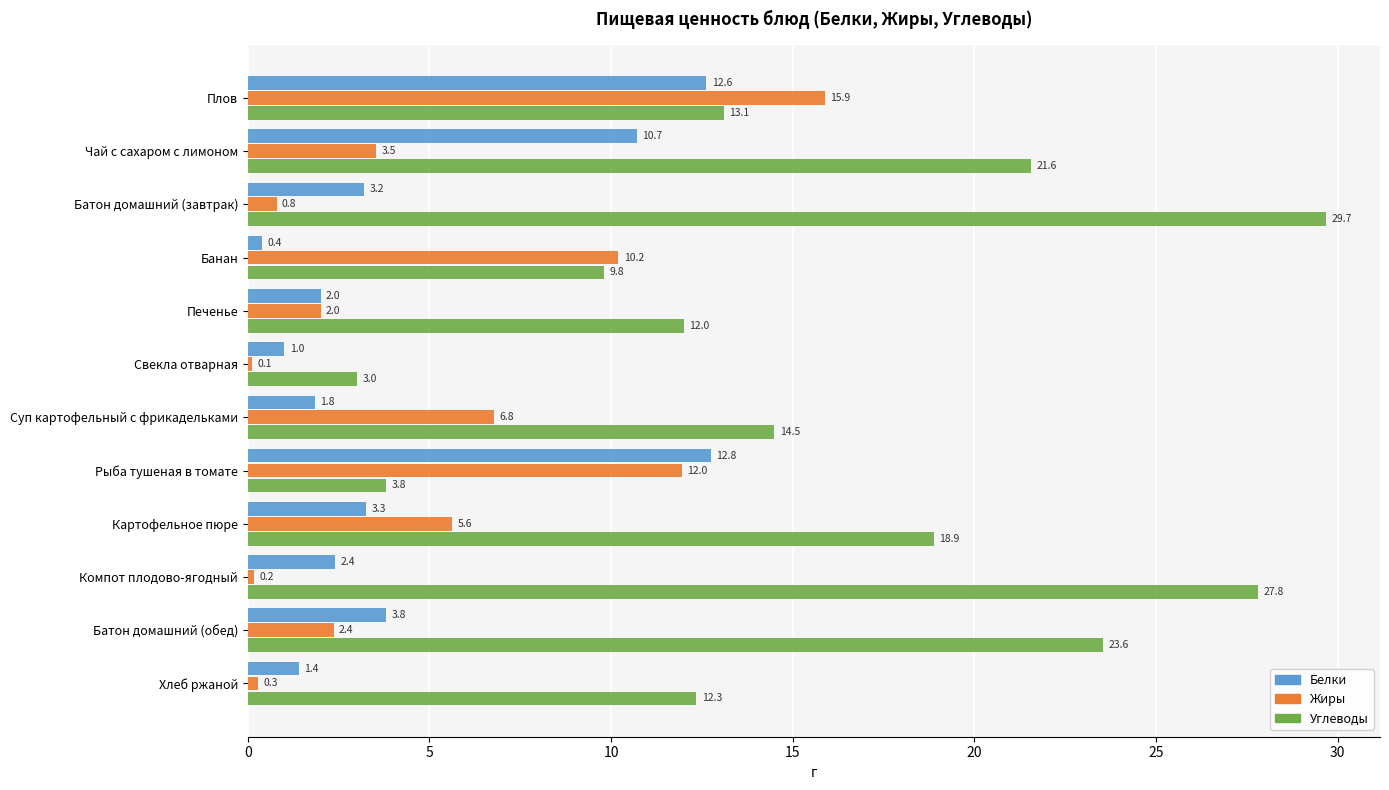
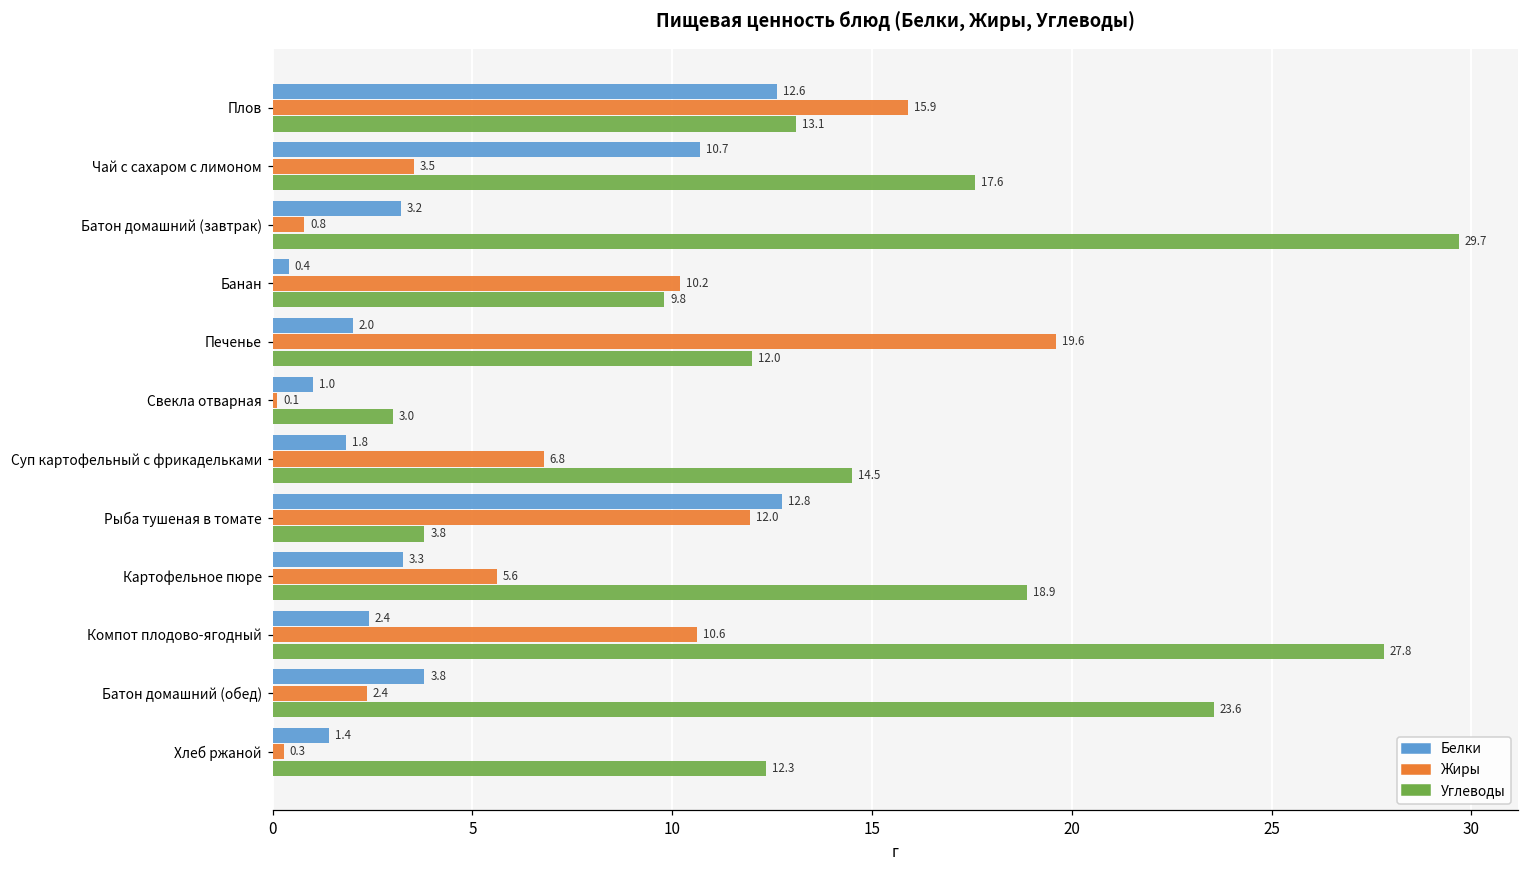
  {
    "Белки": {
      "Плов": 12.6,
      "Чай с сахаром с лимоном": 10.7,
      "Батон домашний (завтрак)": 3.2,
      "Банан": 0.4,
      "Печенье": 2.0,
      "Свекла отварная": 1.0,
      "Суп картофельный с фрикадельками": 1.8,
      "Рыба тушеная в томате": 12.8,
      "Картофельное пюре": 3.3,
      "Компот плодово-ягодный": 2.4,
      "Батон домашний (обед)": 3.8,
      "Хлеб ржаной": 1.4
    },
    "Жиры": {
      "Плов": 15.9,
      "Чай с сахаром с лимоном": 3.5,
      "Батон домашний (завтрак)": 0.8,
      "Банан": 10.2,
-     "Печенье": 2.0,
+     "Печенье": 19.6,
      "Свекла отварная": 0.1,
      "Суп картофельный с фрикадельками": 6.8,
      "Рыба тушеная в томате": 12.0,
      "Картофельное пюре": 5.6,
-     "Компот плодово-ягодный": 0.2,
+     "Компот плодово-ягодный": 10.6,
      "Батон домашний (обед)": 2.4,
      "Хлеб ржаной": 0.3
    },
    "Углеводы": {
      "Плов": 13.1,
-     "Чай с сахаром с лимоном": 21.6,
+     "Чай с сахаром с лимоном": 17.6,
      "Батон домашний (завтрак)": 29.7,
      "Банан": 9.8,
      "Печенье": 12.0,
      "Свекла отварная": 3.0,
      "Суп картофельный с фрикадельками": 14.5,
      "Рыба тушеная в томате": 3.8,
      "Картофельное пюре": 18.9,
      "Компот плодово-ягодный": 27.8,
      "Батон домашний (обед)": 23.6,
      "Хлеб ржаной": 12.3
    }
  }
